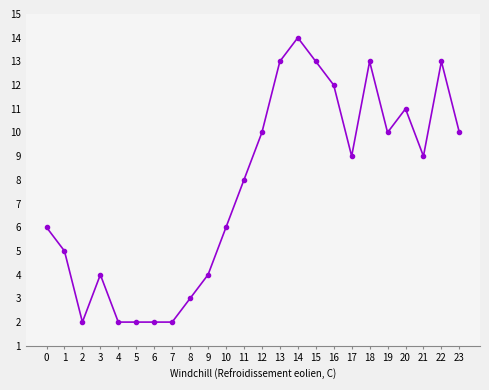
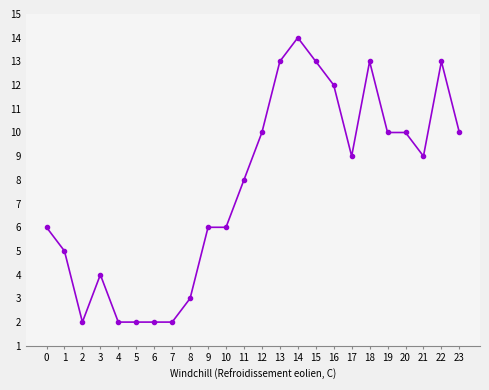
  {
    "0": 6,
    "1": 5,
    "2": 2,
    "3": 4,
    "4": 2,
    "5": 2,
    "6": 2,
    "7": 2,
    "8": 3,
-   "9": 4,
+   "9": 6,
    "10": 6,
    "11": 8,
    "12": 10,
    "13": 13,
    "14": 14,
    "15": 13,
    "16": 12,
    "17": 9,
    "18": 13,
    "19": 10,
-   "20": 11,
+   "20": 10,
    "21": 9,
    "22": 13,
    "23": 10
  }
